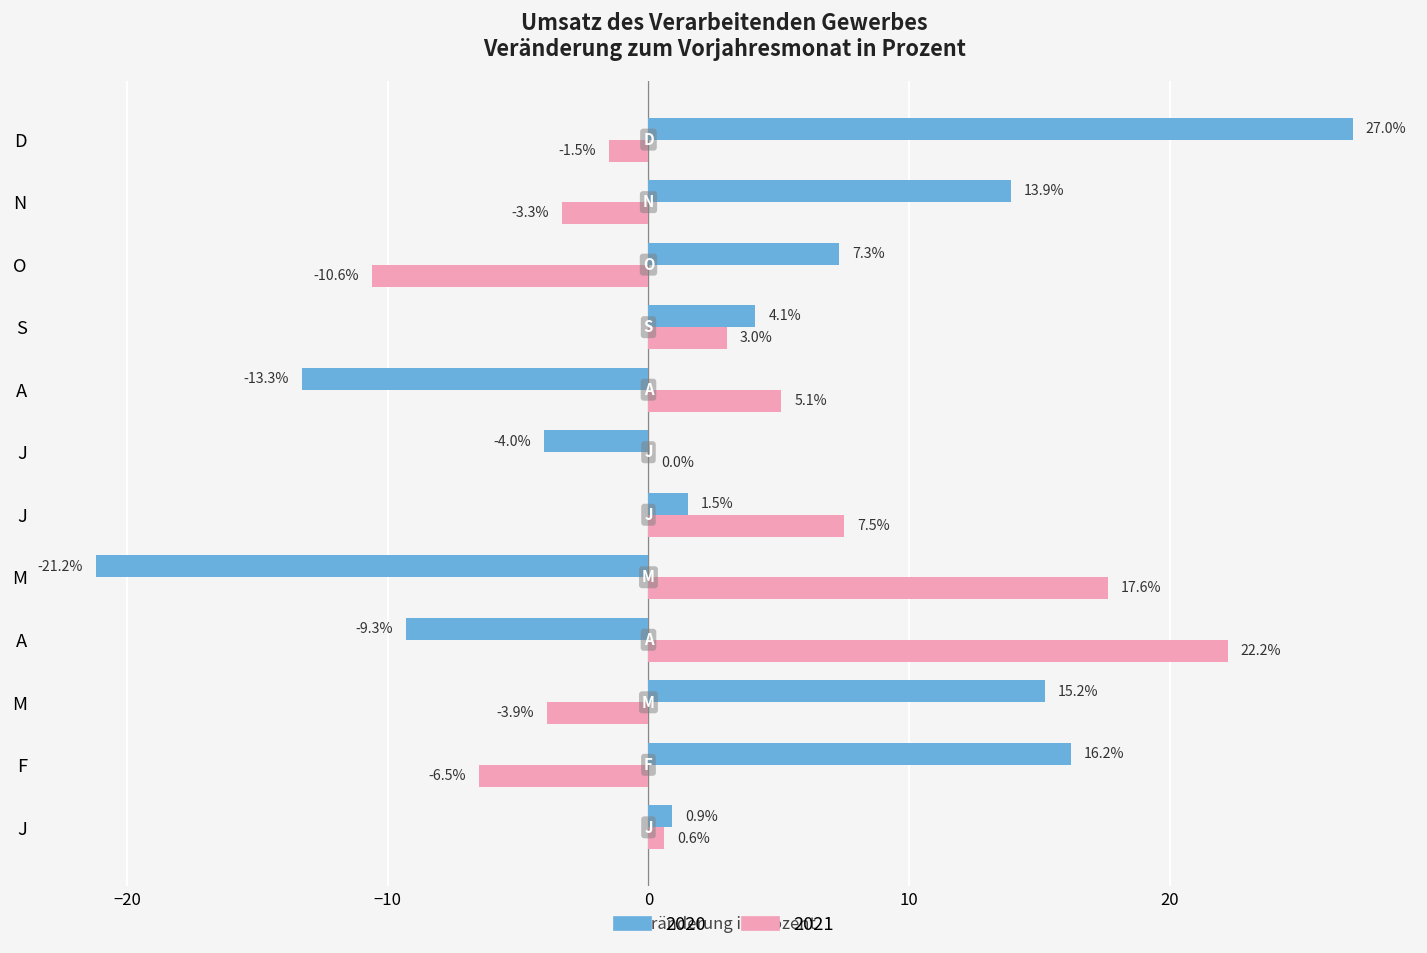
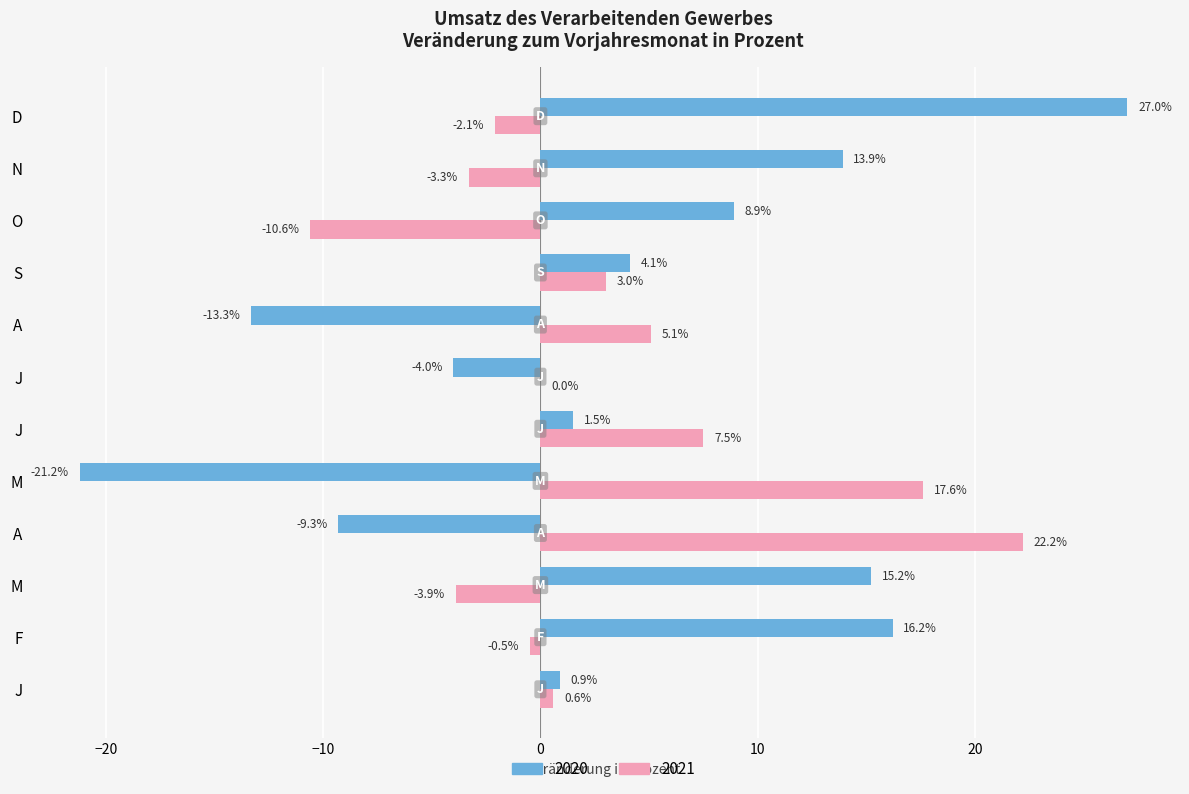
  {
    "2020": {
      "D": "27.0%",
      "N": "13.9%",
-     "O": "7.3%",
+     "O": "8.9%",
      "S": "4.1%",
      "F": "16.2%"
    },
    "2021": {
-     "D": "-1.5%",
+     "D": "-2.1%",
      "N": "-3.3%",
      "O": "-10.6%",
      "S": "3.0%",
-     "F": "-6.5%"
+     "F": "-0.5%"
    }
  }
